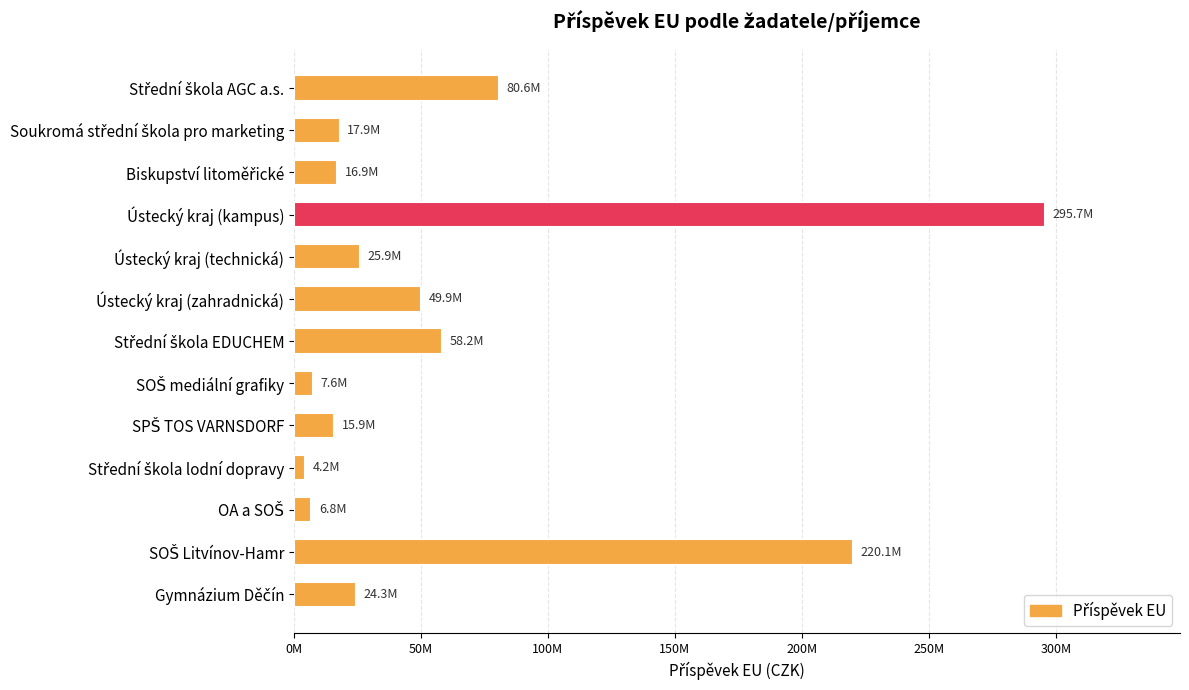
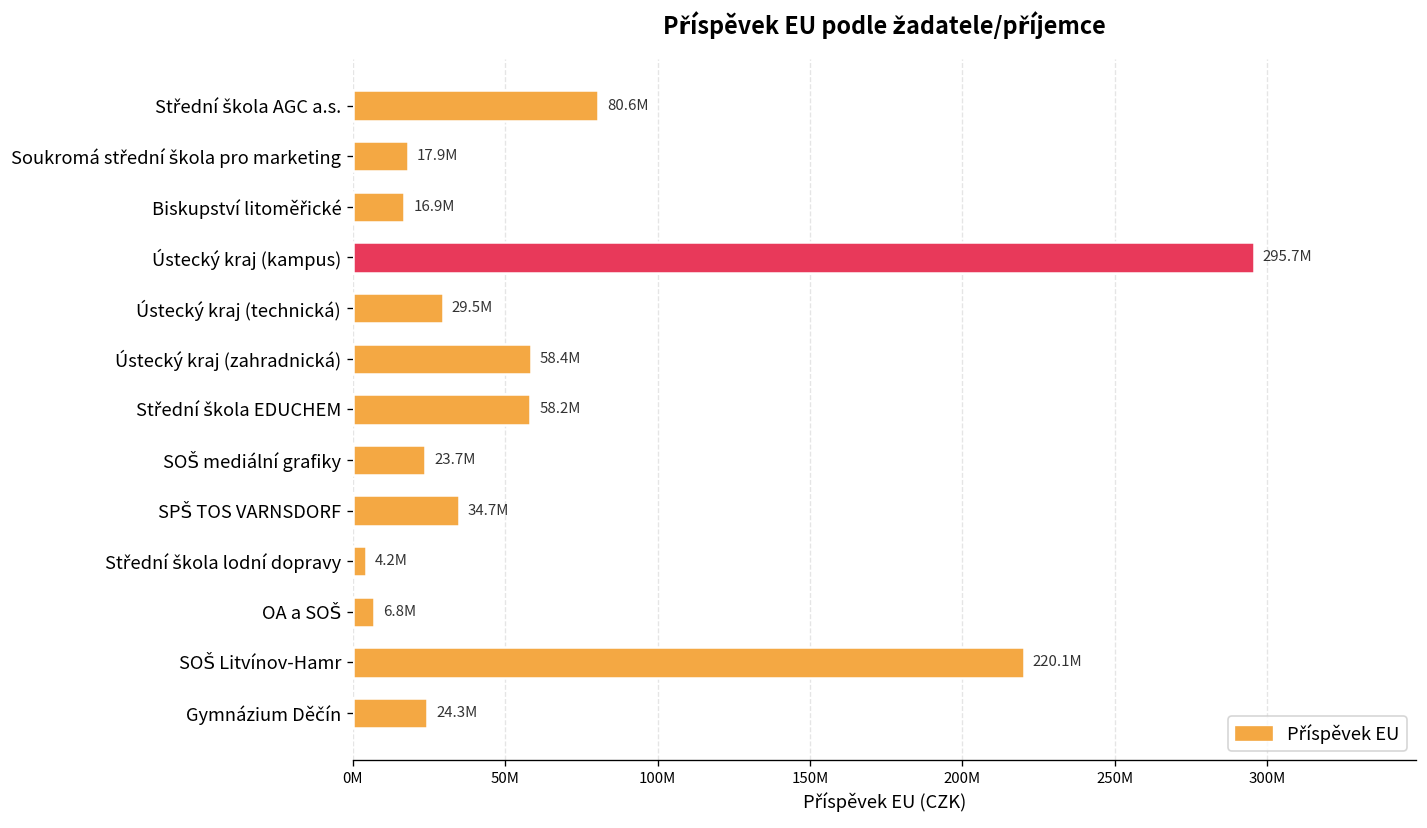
  {
    "Střední škola AGC a.s.": "80.6M",
    "Soukromá střední škola pro marketing": "17.9M",
    "Biskupství litoměřické": "16.9M",
    "Ústecký kraj (kampus)": "295.7M",
-   "Ústecký kraj (technická)": "25.9M",
-   "Ústecký kraj (zahradnická)": "49.9M",
+   "Ústecký kraj (technická)": "29.5M",
+   "Ústecký kraj (zahradnická)": "58.4M",
    "Střední škola EDUCHEM": "58.2M",
-   "SOŠ mediální grafiky": "7.6M",
-   "SPŠ TOS VARNSDORF": "15.9M",
+   "SOŠ mediální grafiky": "23.7M",
+   "SPŠ TOS VARNSDORF": "34.7M",
    "Střední škola lodní dopravy": "4.2M",
    "OA a SOŠ": "6.8M",
    "SOŠ Litvínov-Hamr": "220.1M",
    "Gymnázium Děčín": "24.3M"
  }
